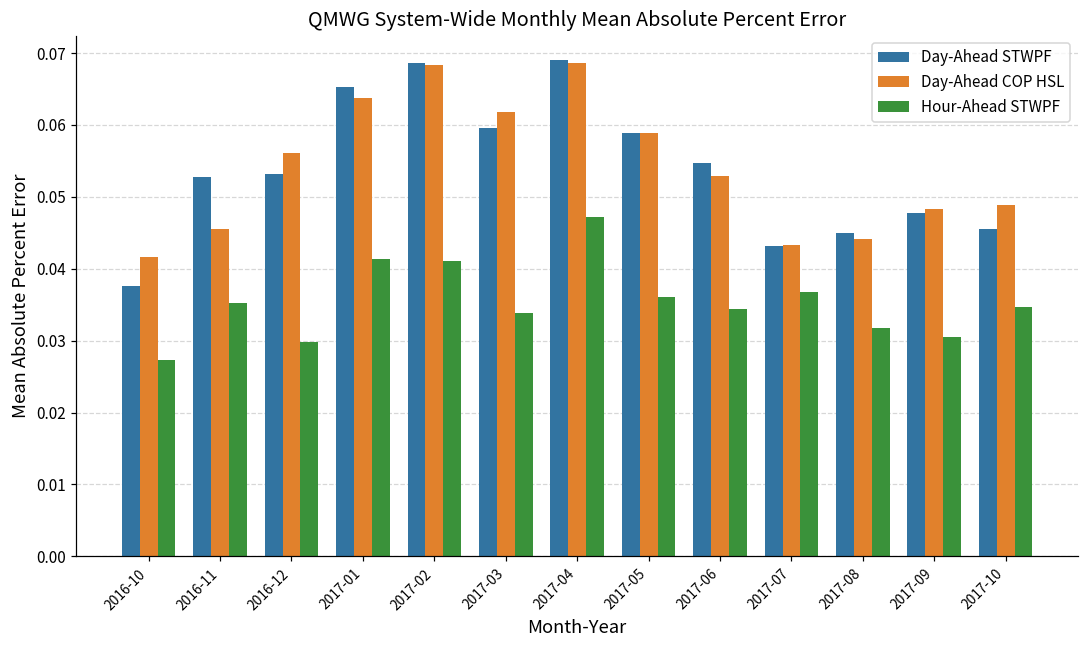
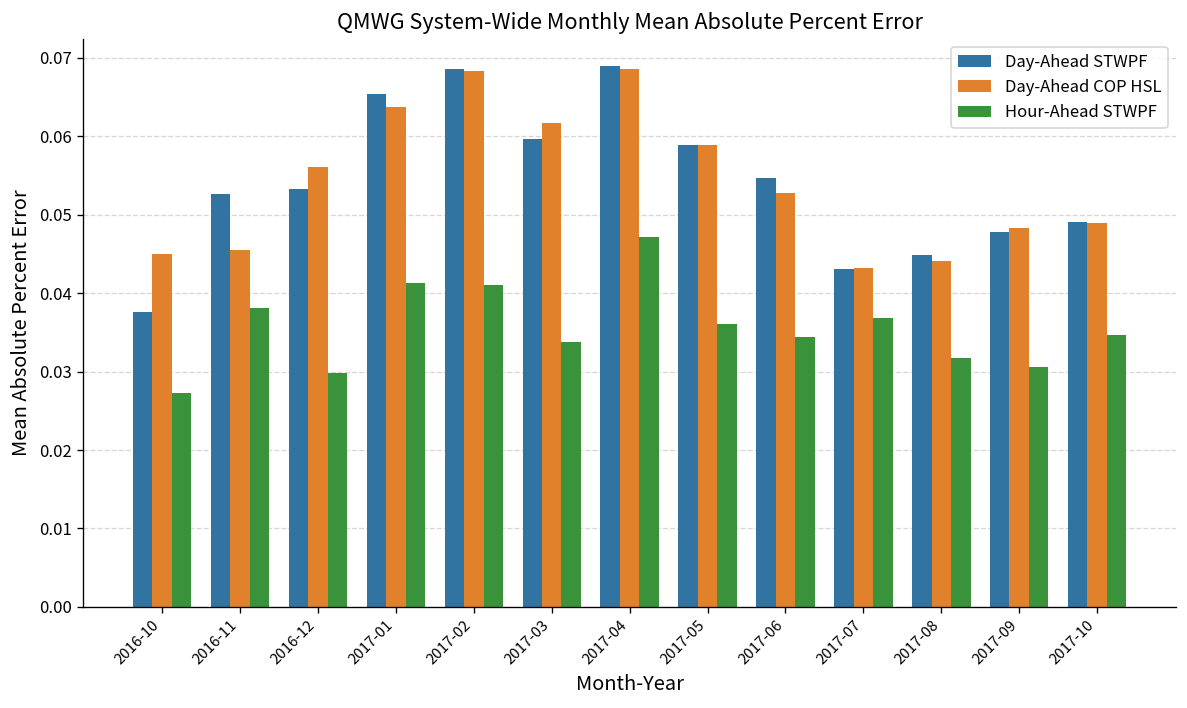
  {
    "Day-Ahead STWPF": {
      "2016-10": 0.038,
      "2016-11": 0.053,
      "2016-12": 0.053,
      "2017-01": 0.065,
      "2017-02": 0.069,
      "2017-03": 0.060,
      "2017-04": 0.069,
      "2017-05": 0.059,
      "2017-06": 0.055,
      "2017-07": 0.043,
      "2017-08": 0.045,
      "2017-09": 0.048,
-     "2017-10": 0.046
+     "2017-10": 0.049
    },
    "Day-Ahead COP HSL": {
-     "2016-10": 0.042,
+     "2016-10": 0.045,
      "2016-11": 0.046,
      "2016-12": 0.056,
      "2017-01": 0.064,
      "2017-02": 0.068,
      "2017-03": 0.062,
      "2017-04": 0.069,
      "2017-05": 0.059,
      "2017-06": 0.053,
      "2017-07": 0.043,
      "2017-08": 0.044,
      "2017-09": 0.048,
      "2017-10": 0.049
    },
    "Hour-Ahead STWPF": {
      "2016-10": 0.027,
-     "2016-11": 0.035,
+     "2016-11": 0.038,
      "2016-12": 0.030,
      "2017-01": 0.041,
      "2017-02": 0.041,
      "2017-03": 0.034,
      "2017-04": 0.047,
      "2017-05": 0.036,
      "2017-06": 0.034,
      "2017-07": 0.037,
      "2017-08": 0.032,
      "2017-09": 0.031,
      "2017-10": 0.035
    }
  }
